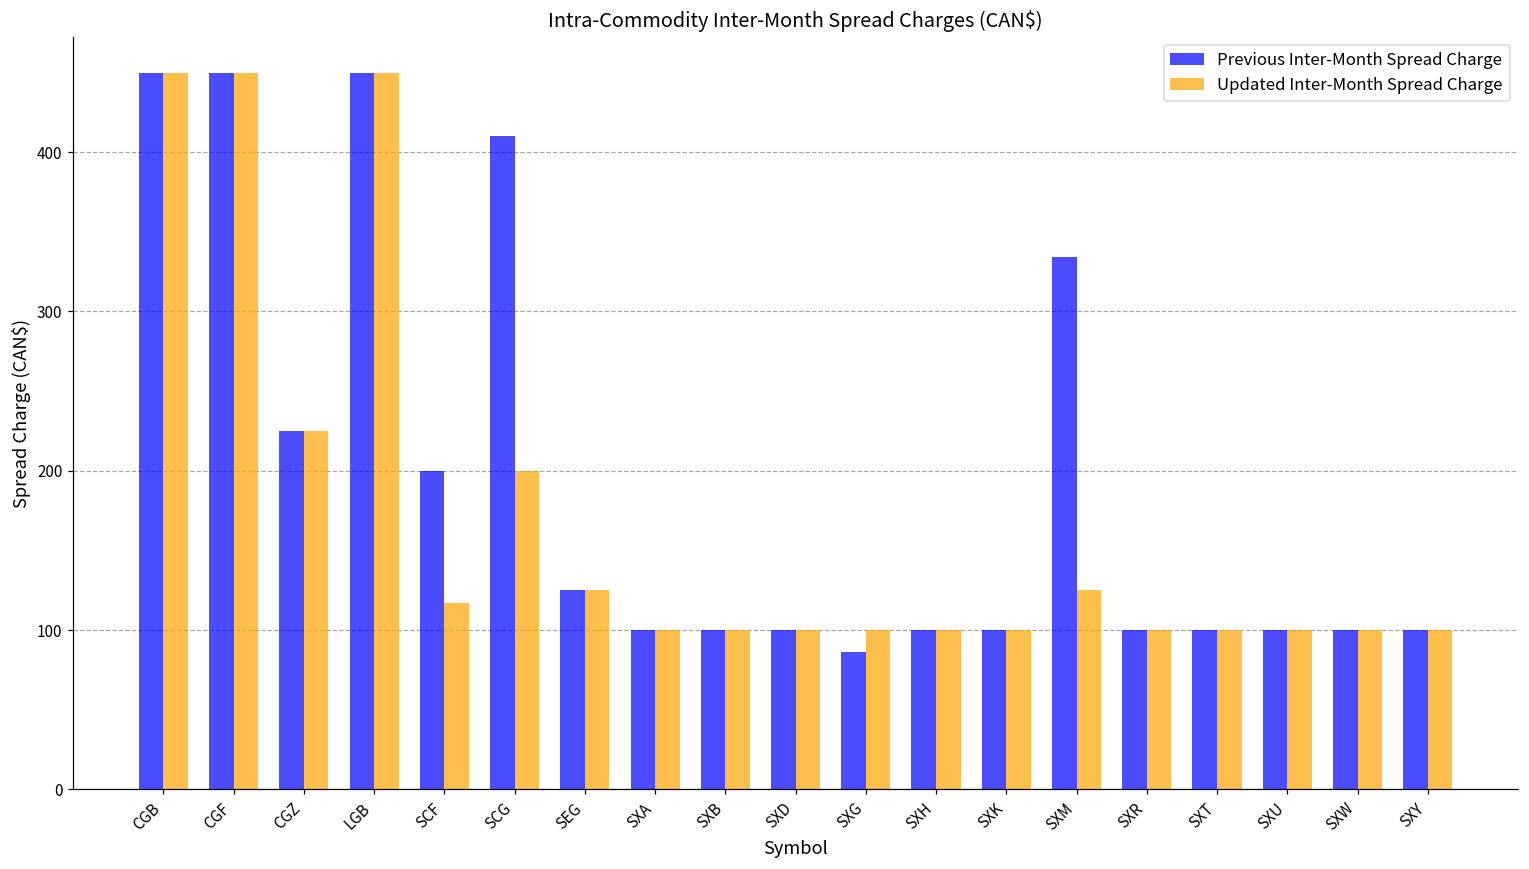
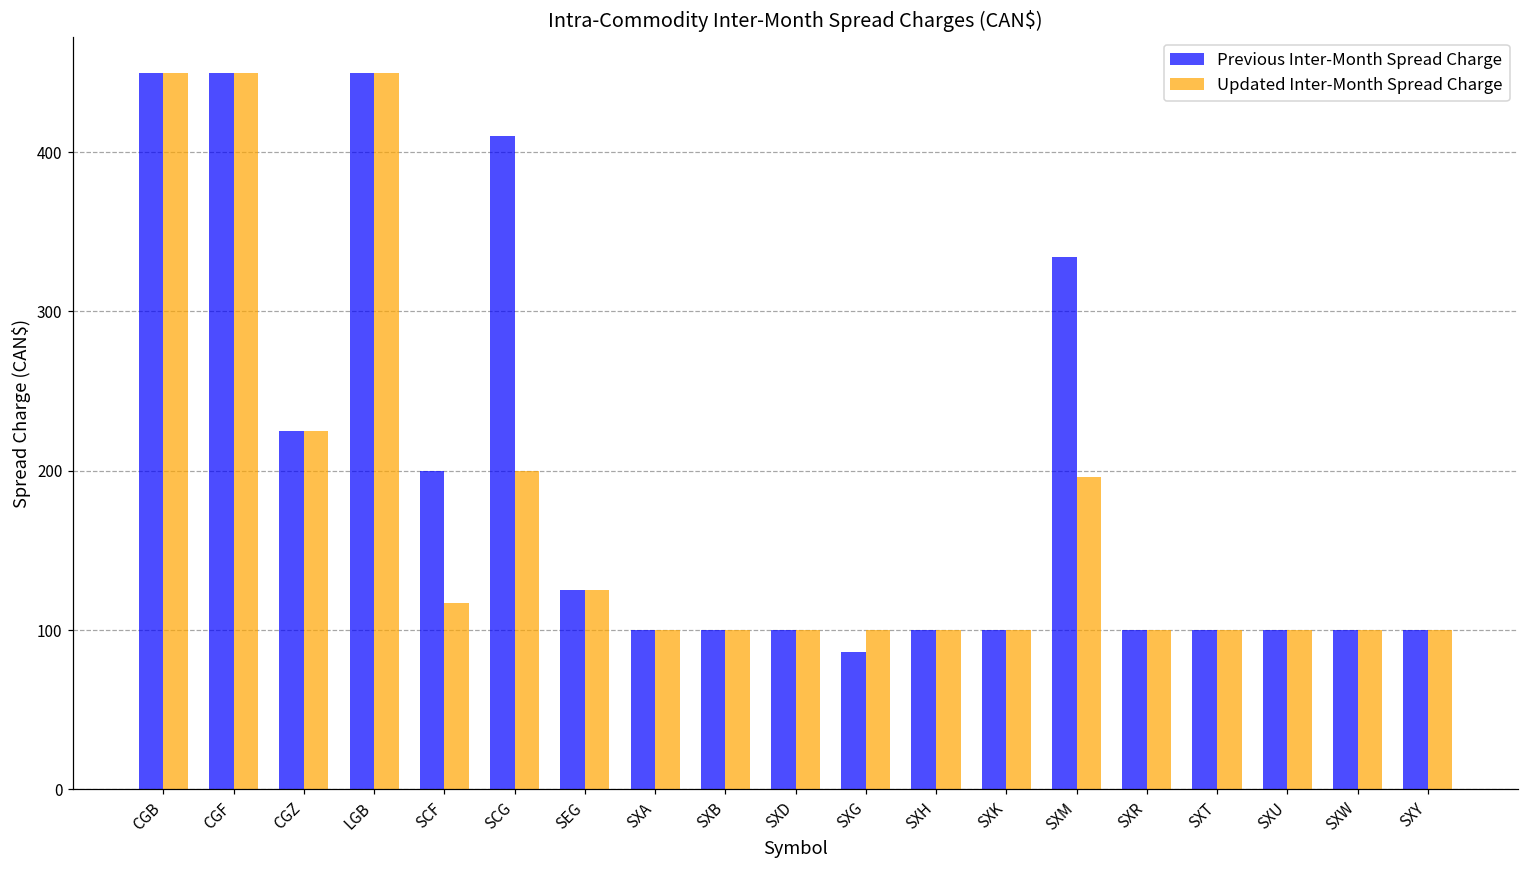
  {
    "Previous Inter-Month Spread Charge": {
      "CGB": 450,
      "CGF": 450,
      "CGZ": 225,
      "LGB": 450,
      "SCF": 200,
      "SCG": 410,
      "SEG": 125,
      "SXA": 100,
      "SXB": 100,
      "SXD": 100,
      "SXG": 86,
      "SXH": 100,
      "SXK": 100,
      "SXM": 334,
      "SXR": 100,
      "SXT": 100,
      "SXU": 100,
      "SXW": 100,
      "SXY": 100
    },
    "Updated Inter-Month Spread Charge": {
      "CGB": 450,
      "CGF": 450,
      "CGZ": 225,
      "LGB": 450,
      "SCF": 117,
      "SCG": 200,
      "SEG": 125,
      "SXA": 100,
      "SXB": 100,
      "SXD": 100,
      "SXG": 100,
      "SXH": 100,
      "SXK": 100,
-     "SXM": 125,
+     "SXM": 196,
      "SXR": 100,
      "SXT": 100,
      "SXU": 100,
      "SXW": 100,
      "SXY": 100
    }
  }
